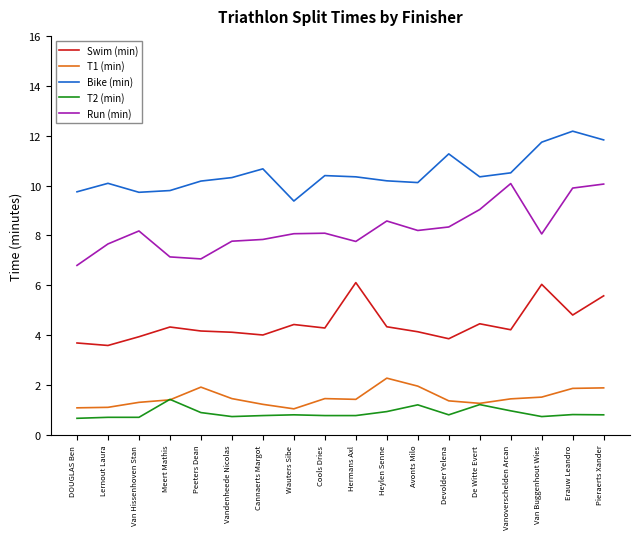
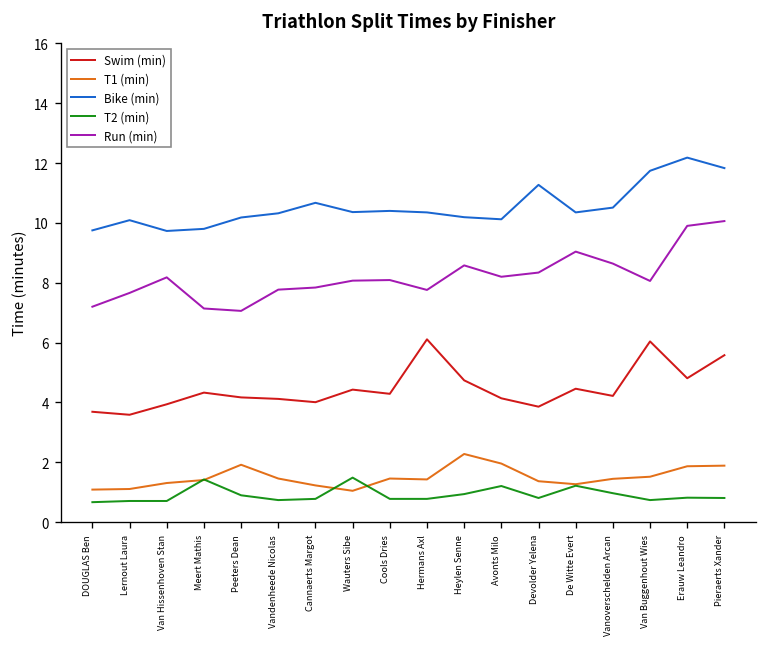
  {
    "Swim (min)": {
      "DOUGLAS Ben": 3.7,
      "Lernout Laura": 3.6,
      "Van Hissenhoven Stan": 3.9,
      "Meert Mathis": 4.3,
      "Peeters Dean": 4.2,
      "Vandenheede Nicolas": 4.1,
      "Cannaerts Margot": 4.0,
      "Wauters Sibe": 4.4,
      "Cools Dries": 4.3,
      "Hermans Axl": 6.1,
-     "Heylen Senne": 4.3,
+     "Heylen Senne": 4.7,
      "Avonts Milo": 4.1,
      "Devolder Yelena": 3.9,
      "De Witte Evert": 4.5,
      "Vanoverschelden Arcan": 4.2,
      "Van Buggenhout Wies": 6.0,
      "Erauw Leandro": 4.8,
      "Pieraerts Xander": 5.6
    },
    "T1 (min)": {
      "DOUGLAS Ben": 1.1,
      "Lernout Laura": 1.1,
      "Van Hissenhoven Stan": 1.3,
      "Peeters Dean": 1.9,
      "Vandenheede Nicolas": 1.5,
      "Cannaerts Margot": 1.2,
      "Wauters Sibe": 1.1,
      "Cools Dries": 1.5,
      "Hermans Axl": 1.4,
      "Heylen Senne": 2.3,
      "Avonts Milo": 2.0,
      "Devolder Yelena": 1.4,
      "Vanoverschelden Arcan": 1.5,
      "Van Buggenhout Wies": 1.5,
      "Erauw Leandro": 1.9,
      "Pieraerts Xander": 1.9
    },
    "Bike (min)": {
      "DOUGLAS Ben": 9.8,
      "Lernout Laura": 10.1,
      "Van Hissenhoven Stan": 9.7,
      "Meert Mathis": 9.8,
      "Peeters Dean": 10.2,
      "Vandenheede Nicolas": 10.3,
      "Cannaerts Margot": 10.7,
-     "Wauters Sibe": 9.4,
+     "Wauters Sibe": 10.4,
      "Cools Dries": 10.4,
      "Hermans Axl": 10.4,
      "Heylen Senne": 10.2,
      "Avonts Milo": 10.1,
      "Devolder Yelena": 11.3,
      "De Witte Evert": 10.4,
      "Vanoverschelden Arcan": 10.5,
      "Van Buggenhout Wies": 11.7,
      "Erauw Leandro": 12.2,
      "Pieraerts Xander": 11.8
    },
    "T2 (min)": {
      "DOUGLAS Ben": 0.7,
      "Lernout Laura": 0.7,
      "Van Hissenhoven Stan": 0.7,
      "Peeters Dean": 0.9,
      "Vandenheede Nicolas": 0.7,
      "Cannaerts Margot": 0.8,
-     "Wauters Sibe": 0.8,
+     "Wauters Sibe": 1.5,
      "Cools Dries": 0.8,
      "Hermans Axl": 0.8,
      "Heylen Senne": 0.9,
      "Avonts Milo": 1.2,
      "Devolder Yelena": 0.8,
      "Vanoverschelden Arcan": 1.0,
      "Van Buggenhout Wies": 0.7,
      "Erauw Leandro": 0.8,
      "Pieraerts Xander": 0.8
    },
    "Run (min)": {
-     "DOUGLAS Ben": 6.8,
+     "DOUGLAS Ben": 7.2,
      "Lernout Laura": 7.7,
      "Van Hissenhoven Stan": 8.2,
      "Meert Mathis": 7.1,
      "Peeters Dean": 7.1,
      "Vandenheede Nicolas": 7.8,
      "Cannaerts Margot": 7.8,
      "Wauters Sibe": 8.1,
      "Cools Dries": 8.1,
      "Hermans Axl": 7.8,
      "Heylen Senne": 8.6,
      "Avonts Milo": 8.2,
      "Devolder Yelena": 8.3,
      "De Witte Evert": 9.0,
-     "Vanoverschelden Arcan": 10.1,
+     "Vanoverschelden Arcan": 8.6,
      "Van Buggenhout Wies": 8.1,
      "Erauw Leandro": 9.9,
      "Pieraerts Xander": 10.1
    }
  }
